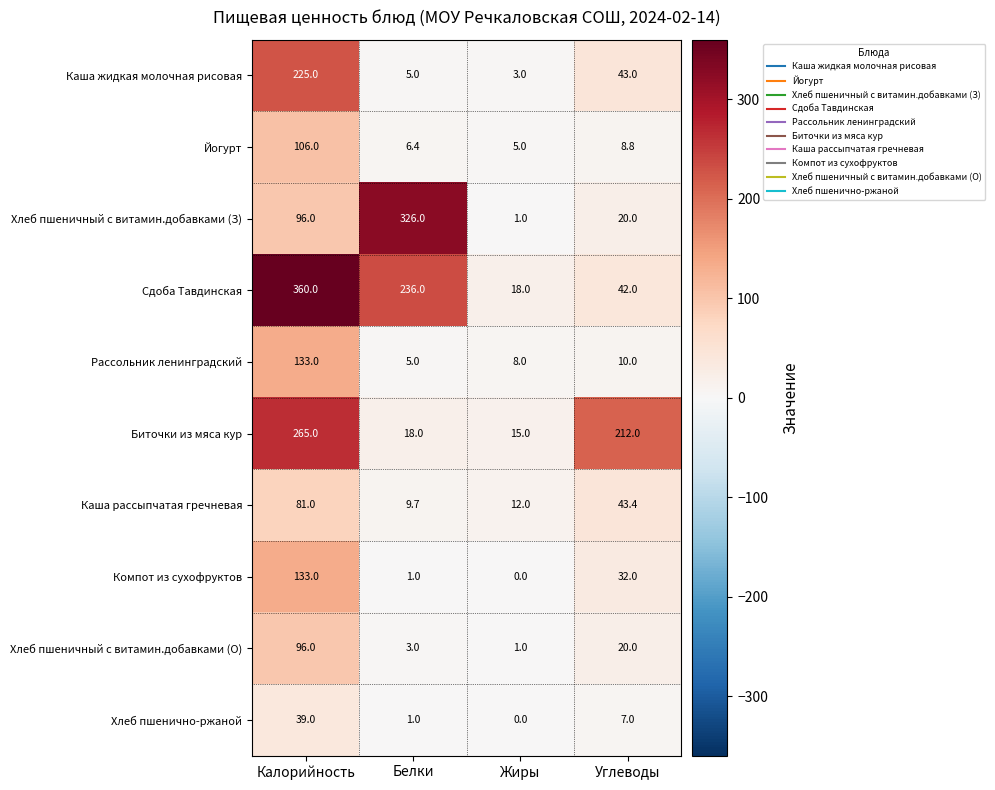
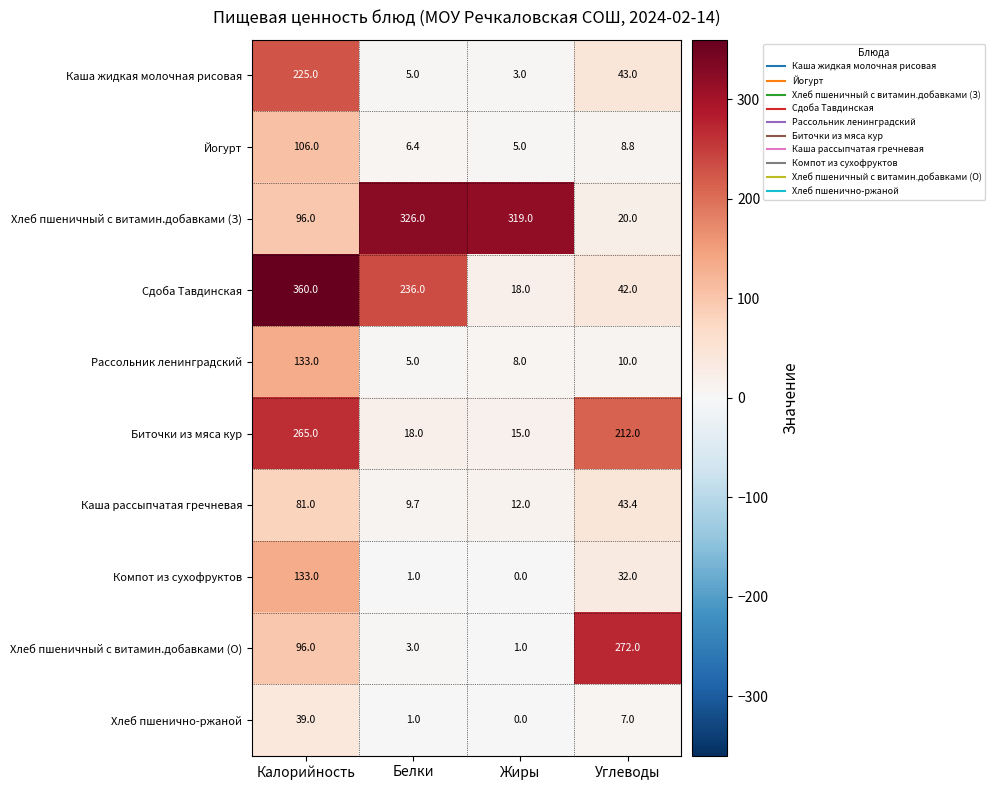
  {
    "Каша жидкая молочная рисовая": {
      "Калорийность": 225.0,
      "Белки": 5.0,
      "Жиры": 3.0,
      "Углеводы": 43.0
    },
    "Йогурт": {
      "Калорийность": 106.0,
      "Белки": 6.4,
      "Жиры": 5.0,
      "Углеводы": 8.8
    },
    "Хлеб пшеничный с витамин.добавками (З)": {
      "Калорийность": 96.0,
      "Белки": 326.0,
-     "Жиры": 1.0,
+     "Жиры": 319.0,
      "Углеводы": 20.0
    },
    "Сдоба Тавдинская": {
      "Калорийность": 360.0,
      "Белки": 236.0,
      "Жиры": 18.0,
      "Углеводы": 42.0
    },
    "Рассольник ленинградский": {
      "Калорийность": 133.0,
      "Белки": 5.0,
      "Жиры": 8.0,
      "Углеводы": 10.0
    },
    "Биточки из мяса кур": {
      "Калорийность": 265.0,
      "Белки": 18.0,
      "Жиры": 15.0,
      "Углеводы": 212.0
    },
    "Каша рассыпчатая гречневая": {
      "Калорийность": 81.0,
      "Белки": 9.7,
      "Жиры": 12.0,
      "Углеводы": 43.4
    },
    "Компот из сухофруктов": {
      "Калорийность": 133.0,
      "Белки": 1.0,
      "Жиры": 0.0,
      "Углеводы": 32.0
    },
    "Хлеб пшеничный с витамин.добавками (О)": {
      "Калорийность": 96.0,
      "Белки": 3.0,
      "Жиры": 1.0,
-     "Углеводы": 20.0
+     "Углеводы": 272.0
    },
    "Хлеб пшенично-ржаной": {
      "Калорийность": 39.0,
      "Белки": 1.0,
      "Жиры": 0.0,
      "Углеводы": 7.0
    }
  }
